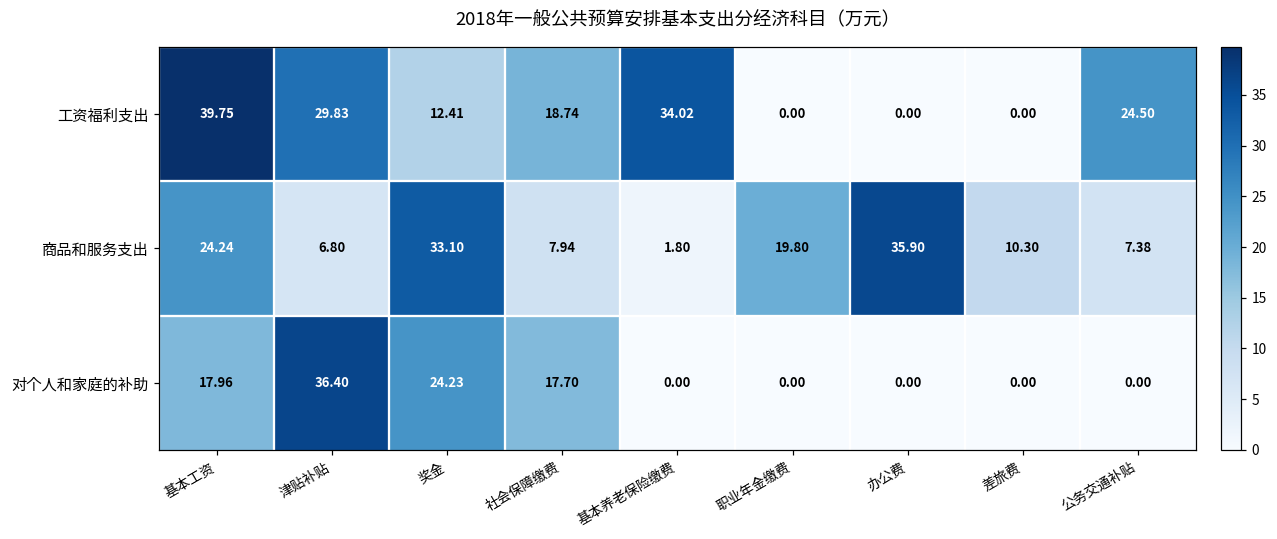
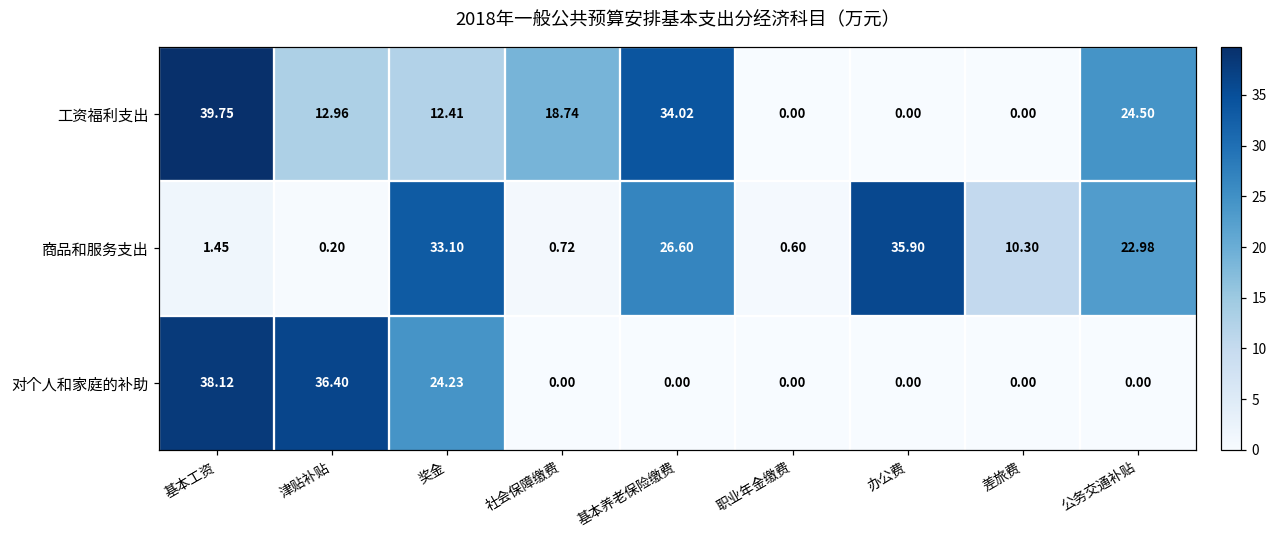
  {
    "工资福利支出": {
      "基本工资": 39.75,
-     "津贴补贴": 29.83,
+     "津贴补贴": 12.96,
      "奖金": 12.41,
      "社会保障缴费": 18.74,
      "基本养老保险缴费": 34.02,
      "职业年金缴费": 0.00,
      "办公费": 0.00,
      "差旅费": 0.00,
      "公务交通补贴": 24.50
    },
    "商品和服务支出": {
-     "基本工资": 24.24,
-     "津贴补贴": 6.80,
+     "基本工资": 1.45,
+     "津贴补贴": 0.20,
      "奖金": 33.10,
-     "社会保障缴费": 7.94,
-     "基本养老保险缴费": 1.80,
-     "职业年金缴费": 19.80,
+     "社会保障缴费": 0.72,
+     "基本养老保险缴费": 26.60,
+     "职业年金缴费": 0.60,
      "办公费": 35.90,
      "差旅费": 10.30,
-     "公务交通补贴": 7.38
+     "公务交通补贴": 22.98
    },
    "对个人和家庭的补助": {
-     "基本工资": 17.96,
+     "基本工资": 38.12,
      "津贴补贴": 36.40,
      "奖金": 24.23,
-     "社会保障缴费": 17.70,
+     "社会保障缴费": 0.00,
      "基本养老保险缴费": 0.00,
      "职业年金缴费": 0.00,
      "办公费": 0.00,
      "差旅费": 0.00,
      "公务交通补贴": 0.00
    }
  }
